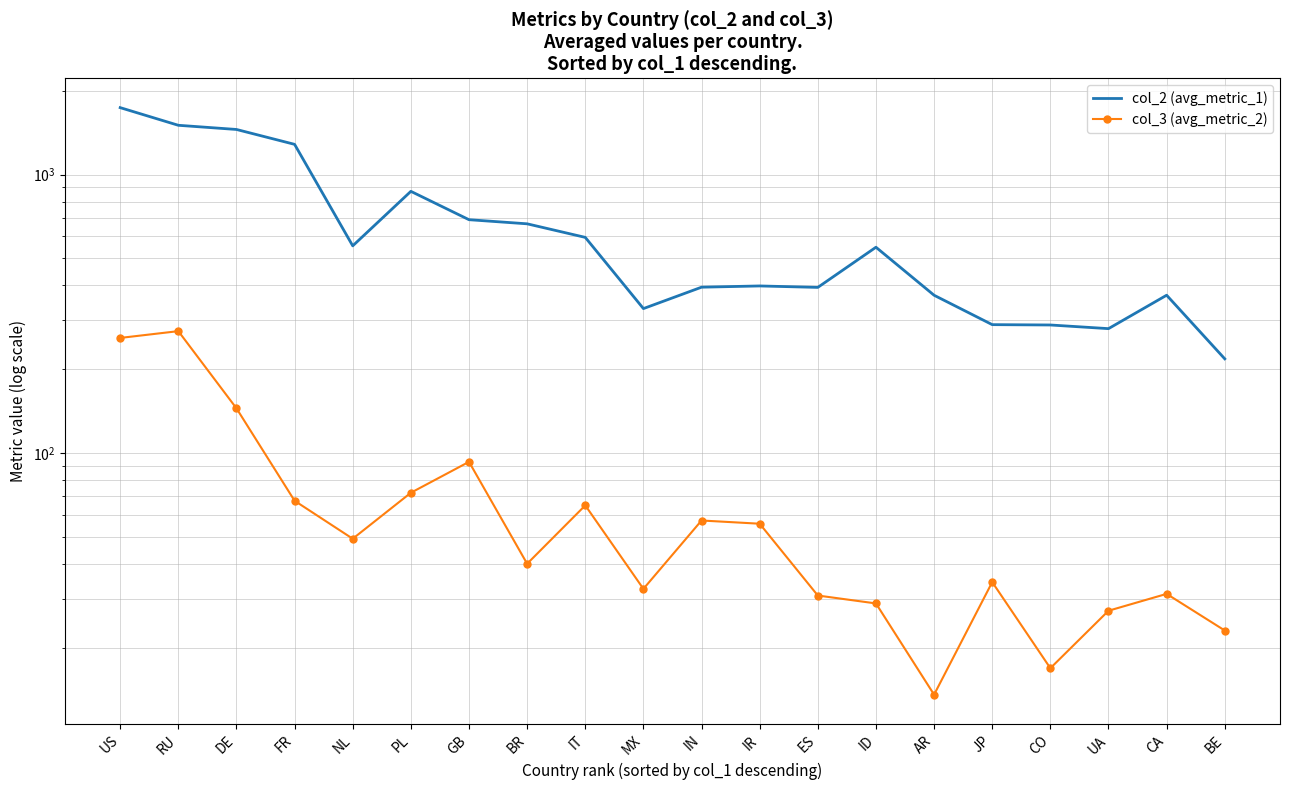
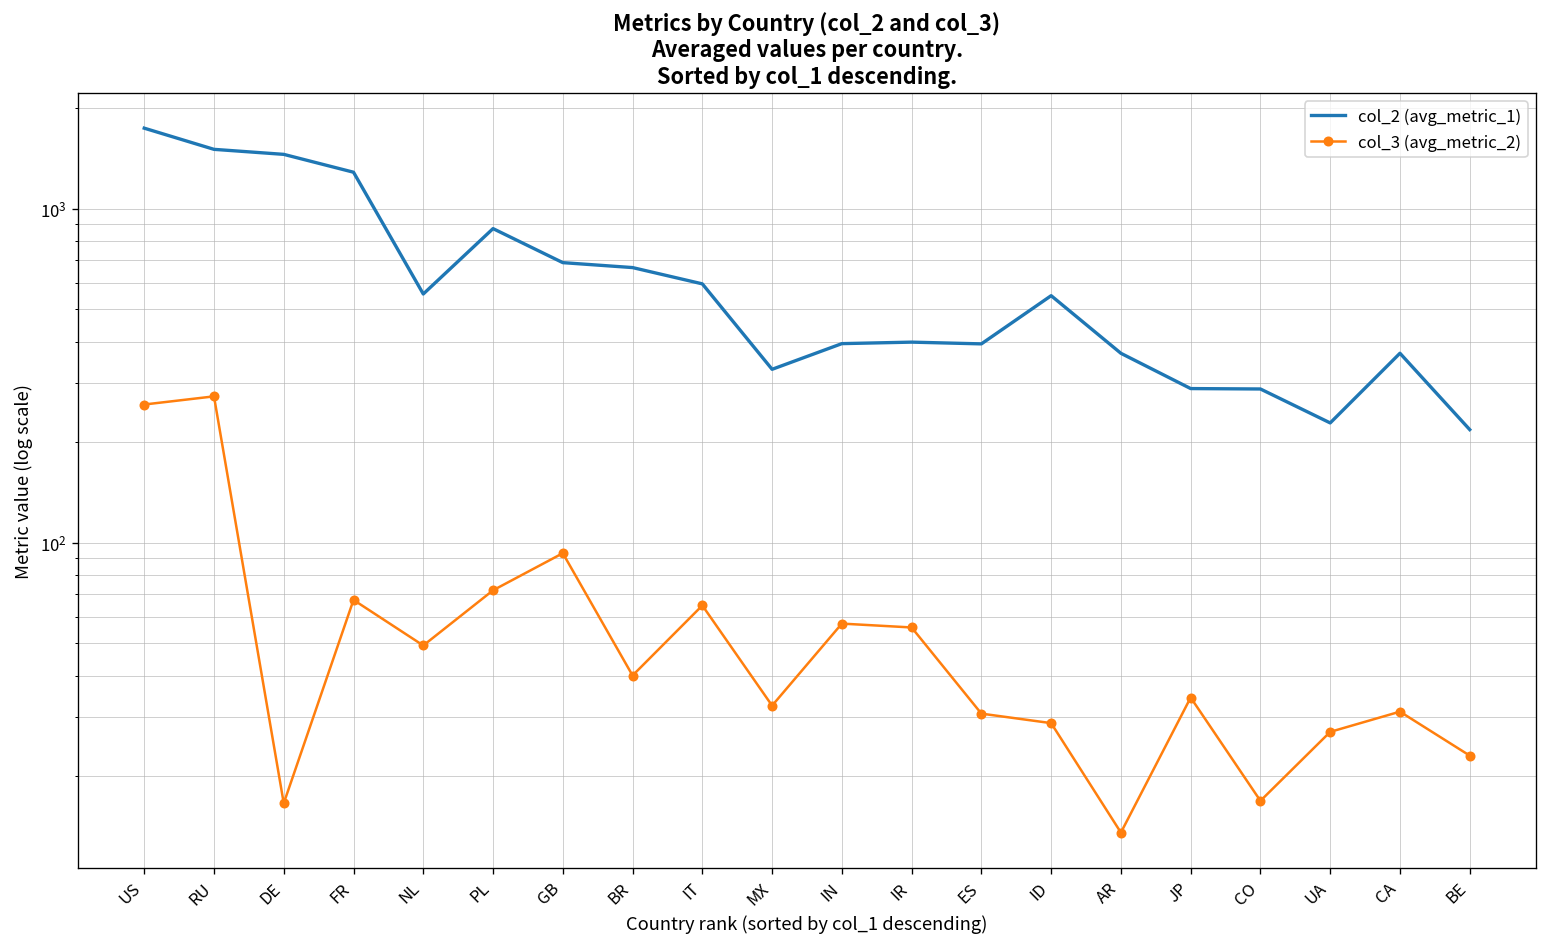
  {
    "col_2 (avg_metric_1)": {
      "US": 1700,
      "RU": 1500,
      "DE": 1500,
      "FR": 1300,
      "NL": 550,
      "PL": 870,
      "GB": 690,
      "BR": 670,
      "IT": 600,
      "MX": 330,
      "IN": 390,
      "IR": 400,
      "ES": 390,
      "ID": 550,
      "AR": 370,
      "JP": 290,
      "CO": 290,
-     "UA": 280,
+     "UA": 230,
      "CA": 370,
      "BE": 220
    },
    "col_3 (avg_metric_2)": {
      "US": 260,
      "RU": 270,
-     "DE": 140,
+     "DE": 17,
      "FR": 67,
      "NL": 49,
      "PL": 72,
      "GB": 93,
      "BR": 40,
      "IT": 65,
      "MX": 33,
      "IN": 57,
      "IR": 56,
      "ES": 31,
      "ID": 29,
      "AR": 14,
      "JP": 34,
      "CO": 17,
      "UA": 27,
      "CA": 31,
      "BE": 23
    }
  }
